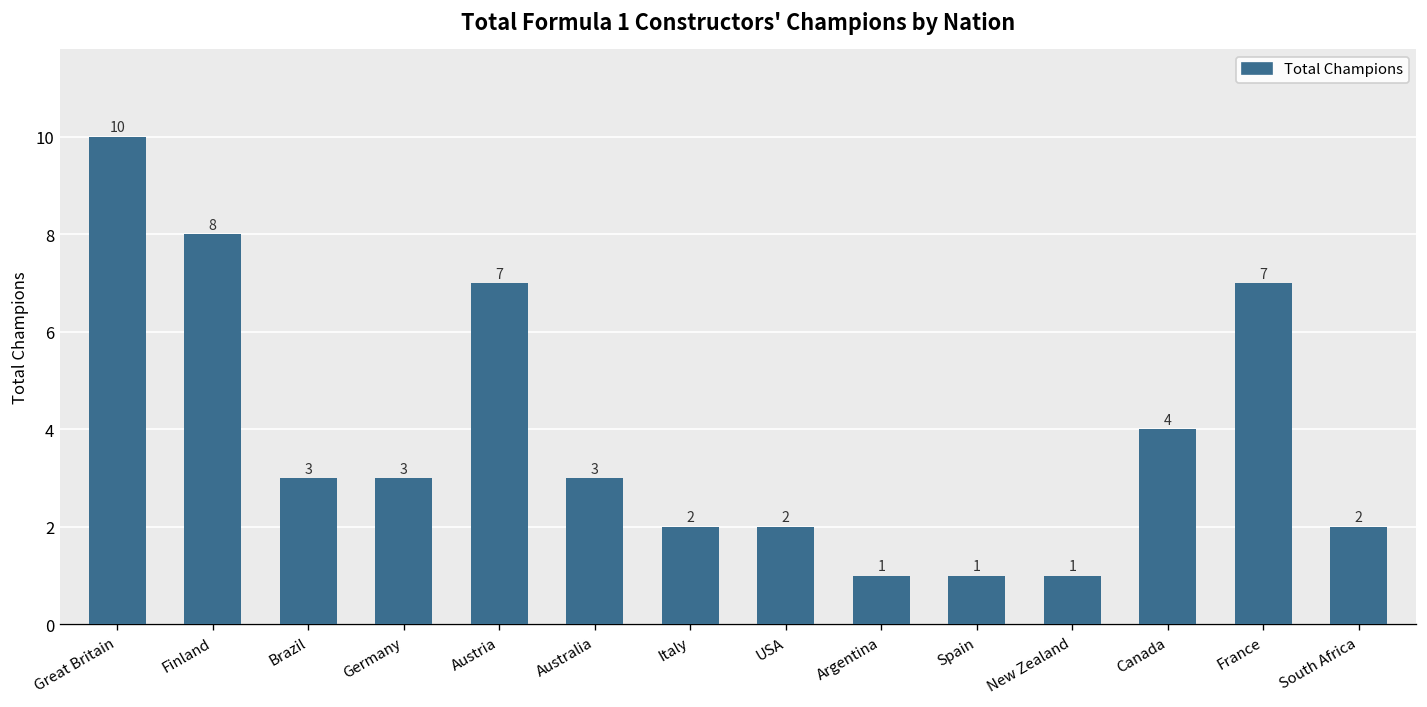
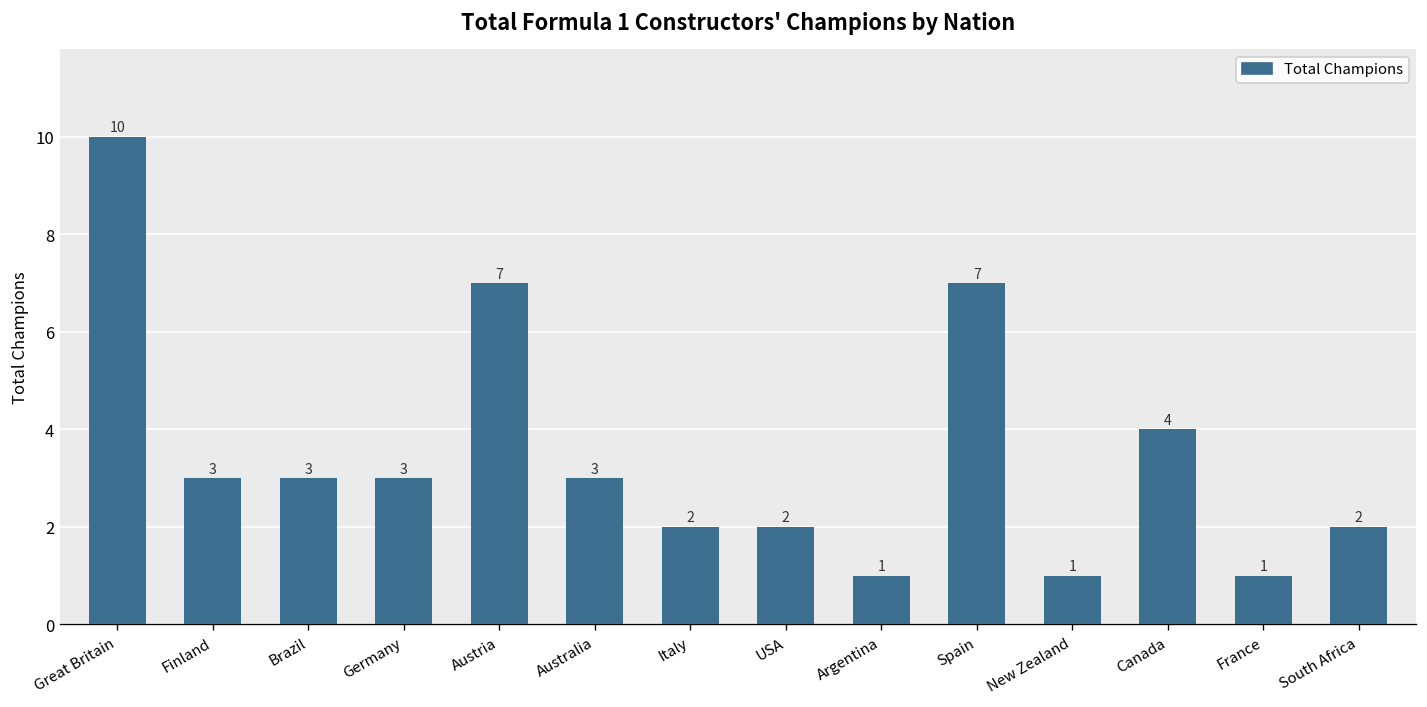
  {
    "Great Britain": 10,
-   "Finland": 8,
+   "Finland": 3,
    "Brazil": 3,
    "Germany": 3,
    "Austria": 7,
    "Australia": 3,
    "Italy": 2,
    "USA": 2,
    "Argentina": 1,
-   "Spain": 1,
+   "Spain": 7,
    "New Zealand": 1,
    "Canada": 4,
-   "France": 7,
+   "France": 1,
    "South Africa": 2
  }
